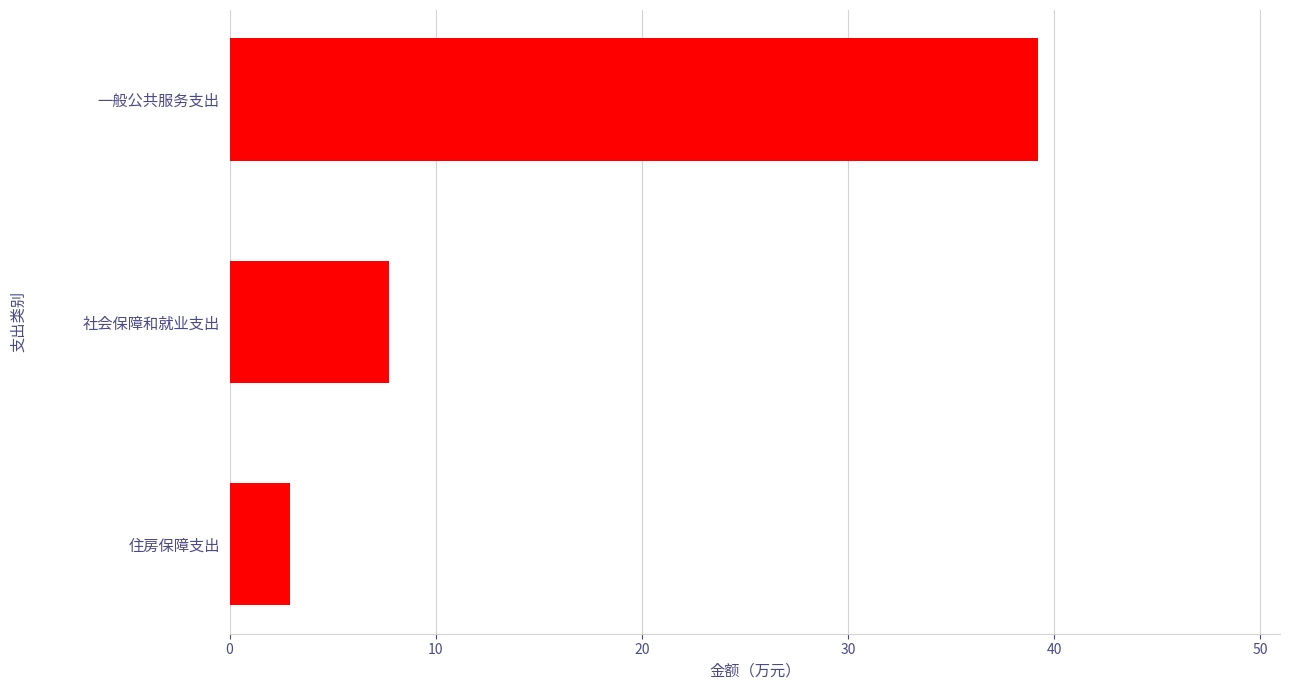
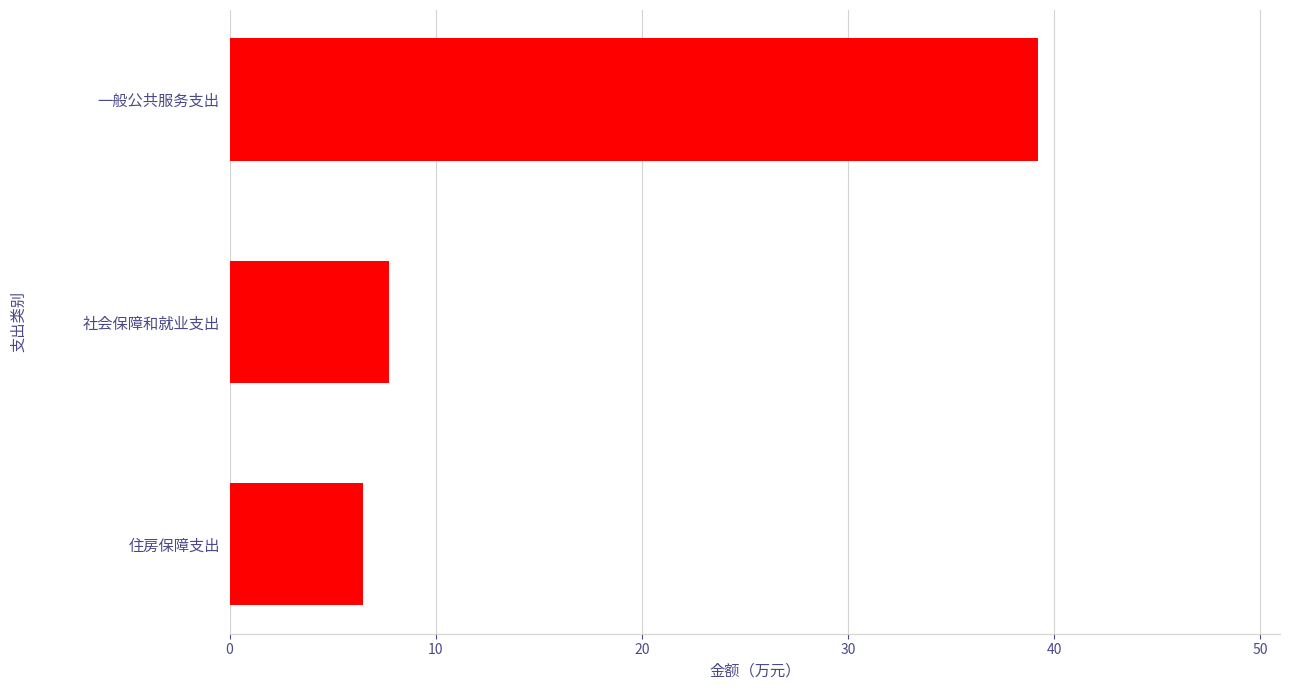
  {
    "一般公共服务支出": 39.2,
    "社会保障和就业支出": 7.8,
-   "住房保障支出": 2.9
+   "住房保障支出": 6.5
  }
